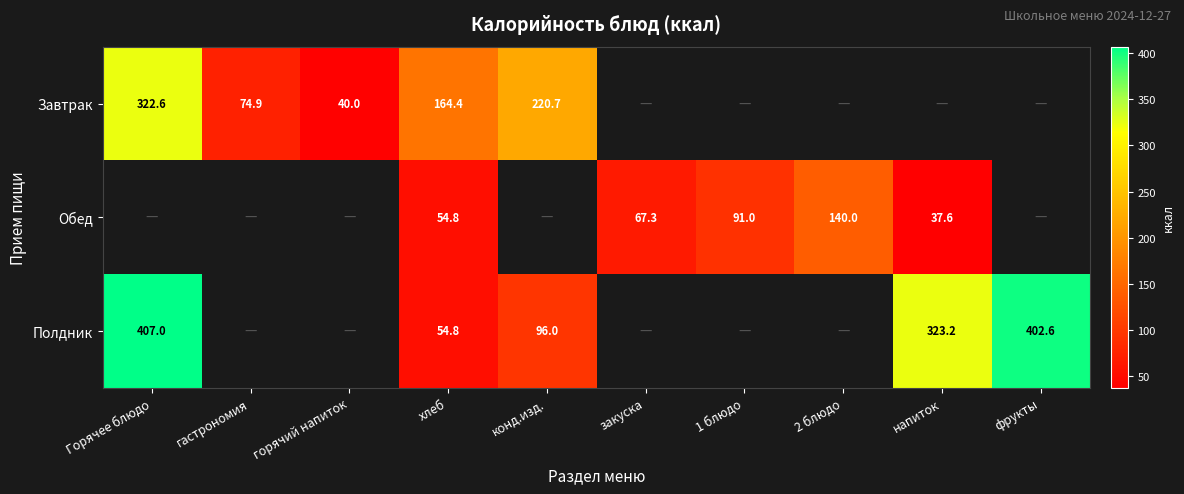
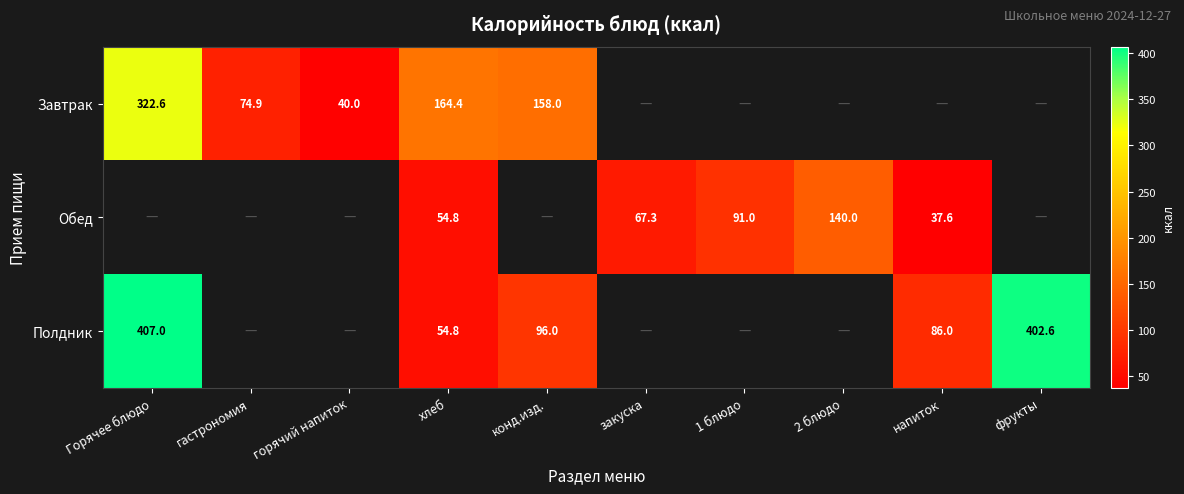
  {
    "Завтрак": {
      "Горячее блюдо": 322.6,
      "гастрономия": 74.9,
      "горячий напиток": 40.0,
      "хлеб": 164.4,
-     "конд.изд.": 220.7
+     "конд.изд.": 158.0
    },
    "Обед": {
      "хлеб": 54.8,
      "закуска": 67.3,
      "1 блюдо": 91.0,
      "2 блюдо": 140.0,
      "напиток": 37.6
    },
    "Полдник": {
      "Горячее блюдо": 407.0,
      "хлеб": 54.8,
      "конд.изд.": 96.0,
-     "напиток": 323.2,
+     "напиток": 86.0,
      "фрукты": 402.6
    }
  }
